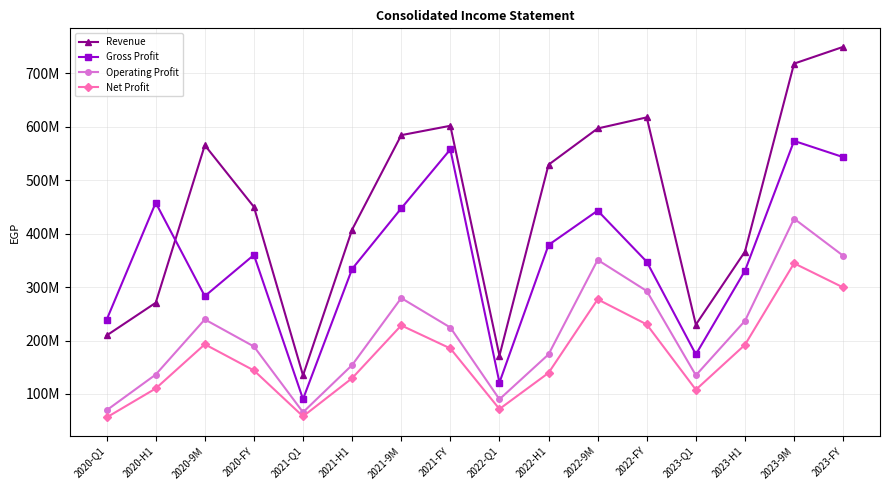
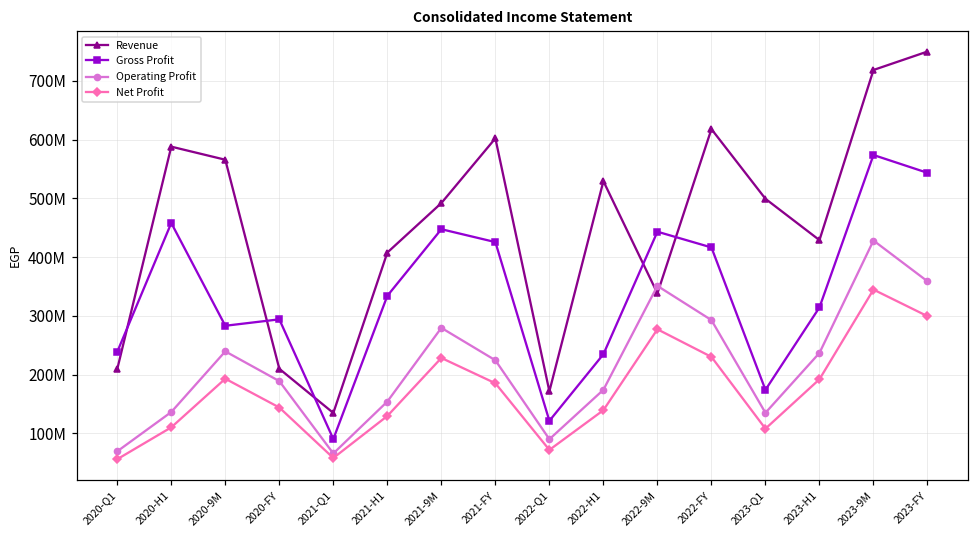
  {
    "Revenue": {
      "2020-Q1": 210000000,
-     "2020-H1": 270000000,
+     "2020-H1": 590000000,
      "2020-9M": 570000000,
-     "2020-FY": 450000000,
+     "2020-FY": 210000000,
      "2021-Q1": 130000000,
      "2021-H1": 410000000,
-     "2021-9M": 580000000,
+     "2021-9M": 490000000,
      "2021-FY": 600000000,
      "2022-Q1": 170000000,
      "2022-H1": 530000000,
-     "2022-9M": 600000000,
+     "2022-9M": 340000000,
      "2022-FY": 620000000,
-     "2023-Q1": 230000000,
-     "2023-H1": 370000000,
+     "2023-Q1": 500000000,
+     "2023-H1": 430000000,
      "2023-9M": 720000000,
      "2023-FY": 750000000
    },
    "Gross Profit": {
      "2020-Q1": 240000000,
      "2020-H1": 460000000,
      "2020-9M": 280000000,
-     "2020-FY": 360000000,
+     "2020-FY": 290000000,
      "2021-Q1": 90000000,
      "2021-H1": 330000000,
      "2021-9M": 450000000,
-     "2021-FY": 560000000,
+     "2021-FY": 430000000,
      "2022-Q1": 120000000,
-     "2022-H1": 380000000,
+     "2022-H1": 230000000,
      "2022-9M": 440000000,
-     "2022-FY": 350000000,
+     "2022-FY": 420000000,
      "2023-Q1": 170000000,
-     "2023-H1": 330000000,
+     "2023-H1": 310000000,
      "2023-9M": 570000000,
      "2023-FY": 540000000
    }
  }
